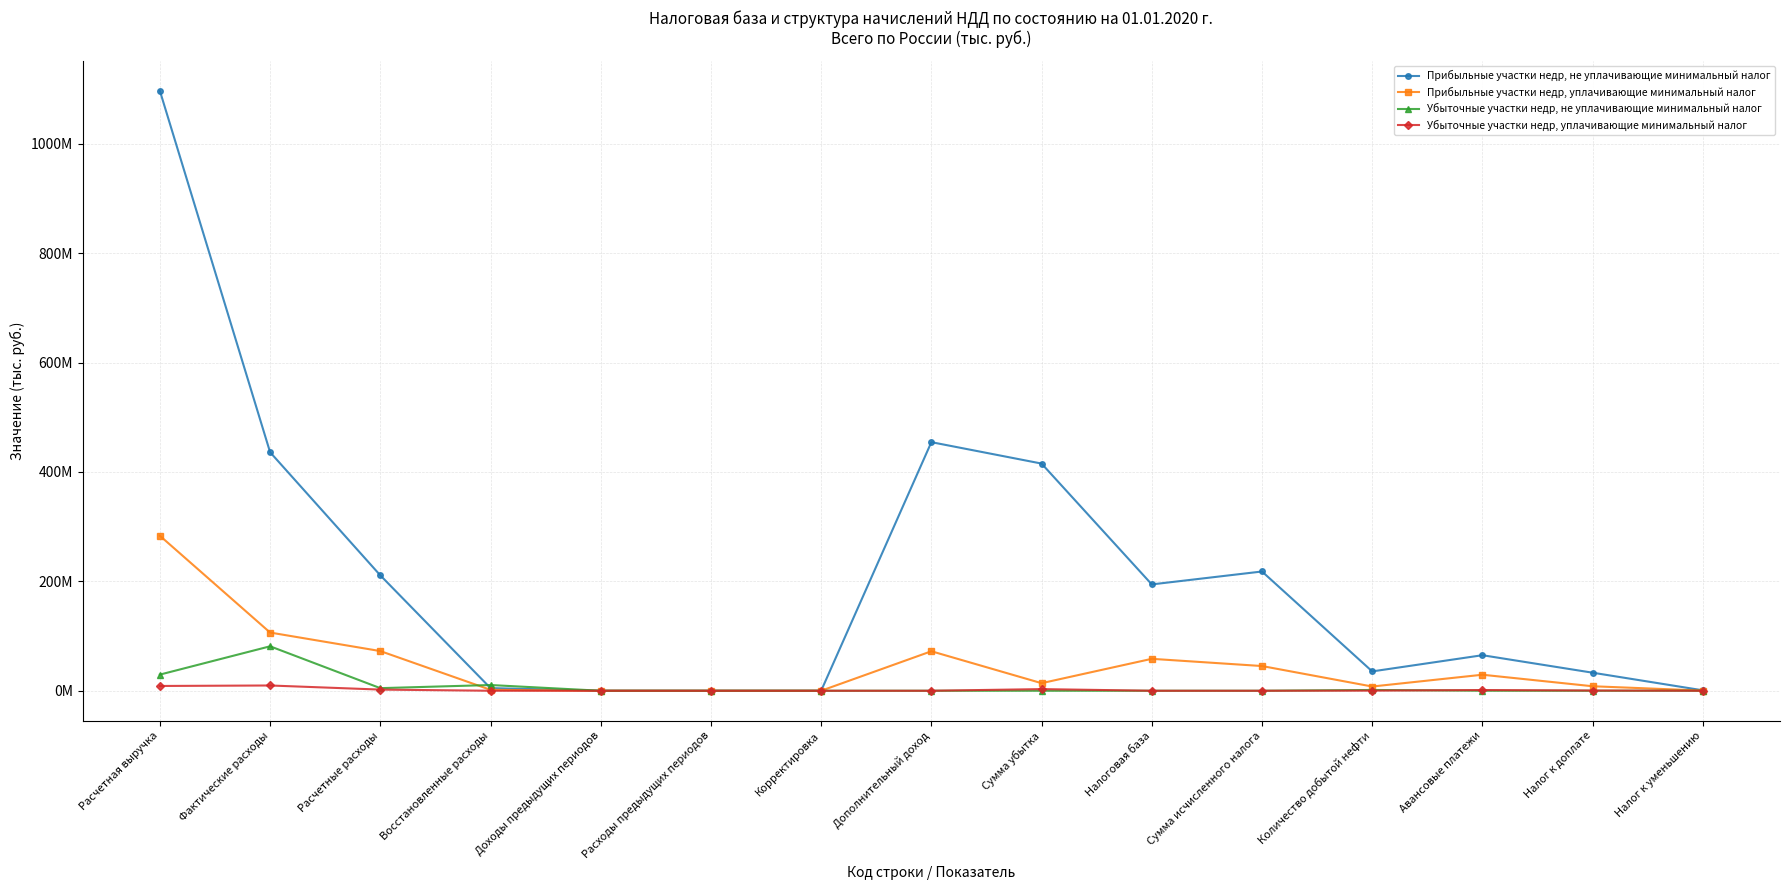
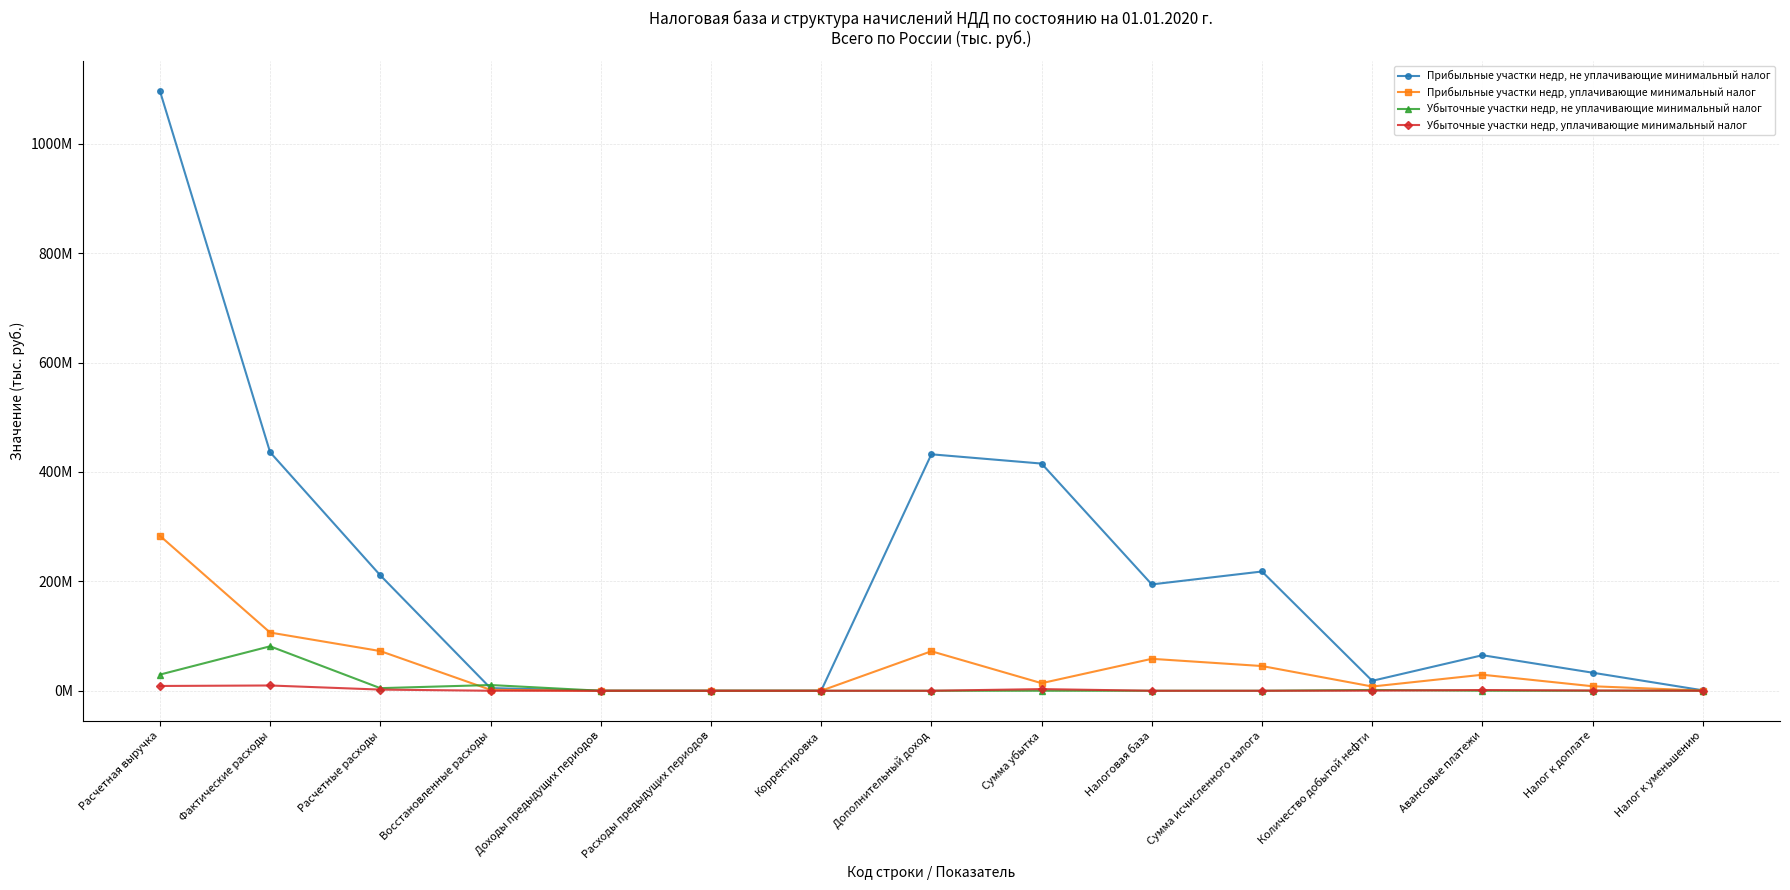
  {
    "Прибыльные участки недр, не уплачивающие минимальный налог": {
      "Расчетная выручка": 1100000000,
      "Фактические расходы": 440000000,
      "Расчетные расходы": 210000000,
-     "Дополнительный доход": 450000000,
+     "Дополнительный доход": 430000000,
      "Сумма убытка": 420000000,
      "Налоговая база": 190000000,
      "Сумма исчисленного налога": 220000000,
-     "Количество добытой нефти": 40000000,
+     "Количество добытой нефти": 20000000,
      "Авансовые платежи": 60000000,
      "Налог к доплате": 30000000
    },
    "Прибыльные участки недр, уплачивающие минимальный налог": {
      "Расчетная выручка": 280000000,
      "Фактические расходы": 110000000,
      "Расчетные расходы": 70000000,
      "Дополнительный доход": 70000000,
      "Сумма убытка": 10000000,
      "Налоговая база": 60000000,
      "Сумма исчисленного налога": 50000000,
      "Количество добытой нефти": 10000000,
      "Авансовые платежи": 30000000,
      "Налог к доплате": 10000000
    },
    "Убыточные участки недр, не уплачивающие минимальный налог": {
      "Расчетная выручка": 30000000,
      "Фактические расходы": 80000000,
      "Восстановленные расходы": 10000000
    },
    "Убыточные участки недр, уплачивающие минимальный налог": {
      "Расчетная выручка": 10000000,
      "Фактические расходы": 10000000
    }
  }
